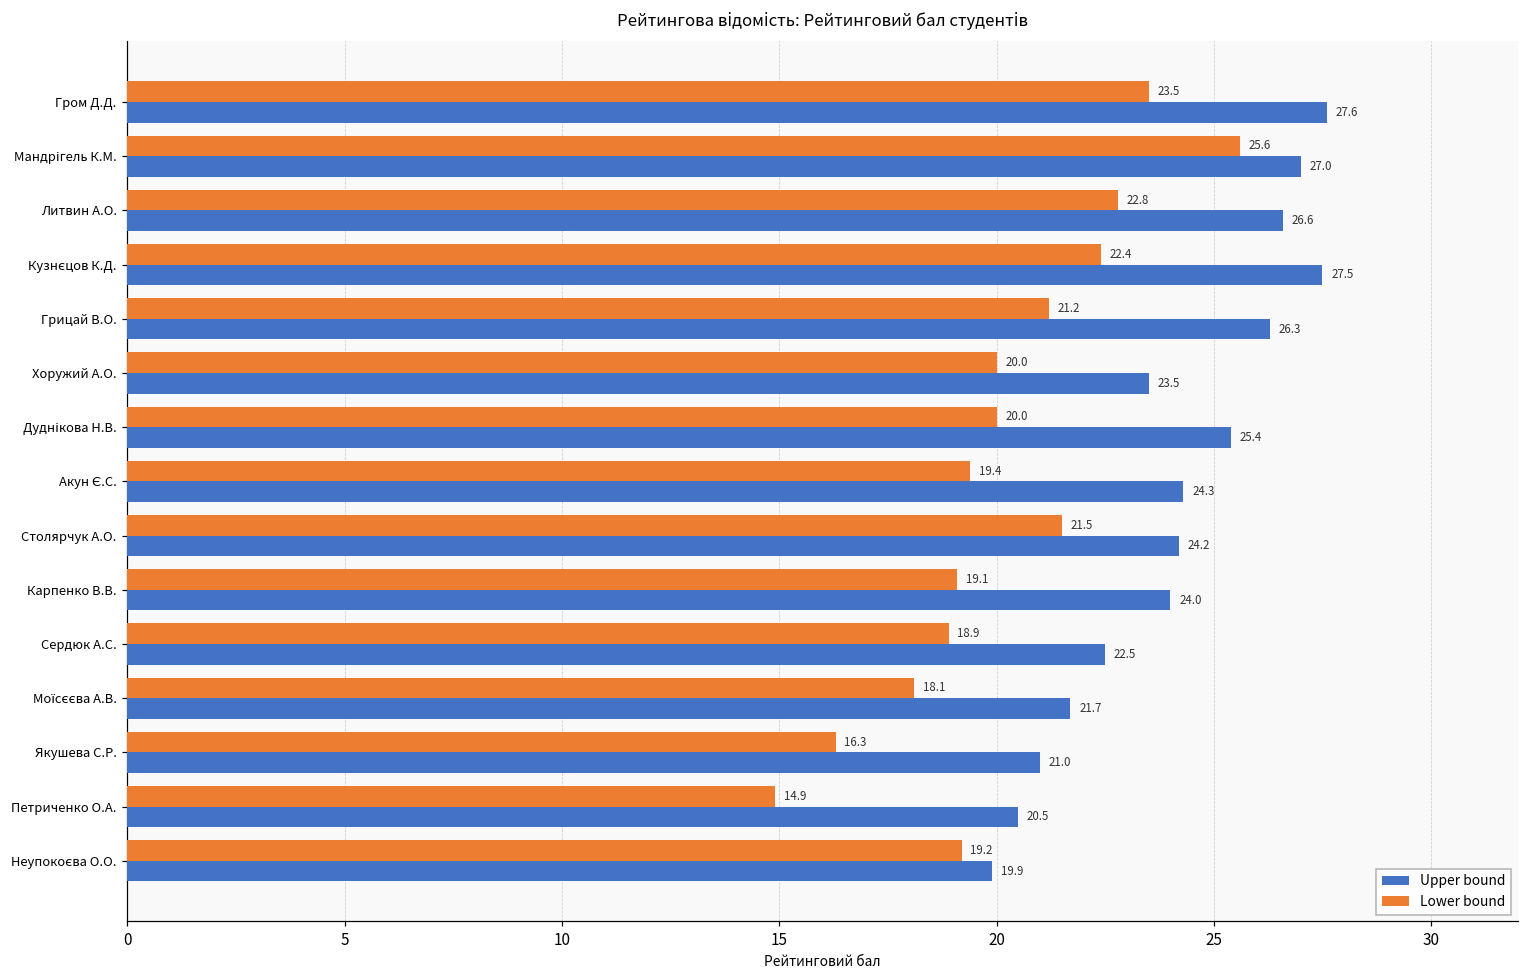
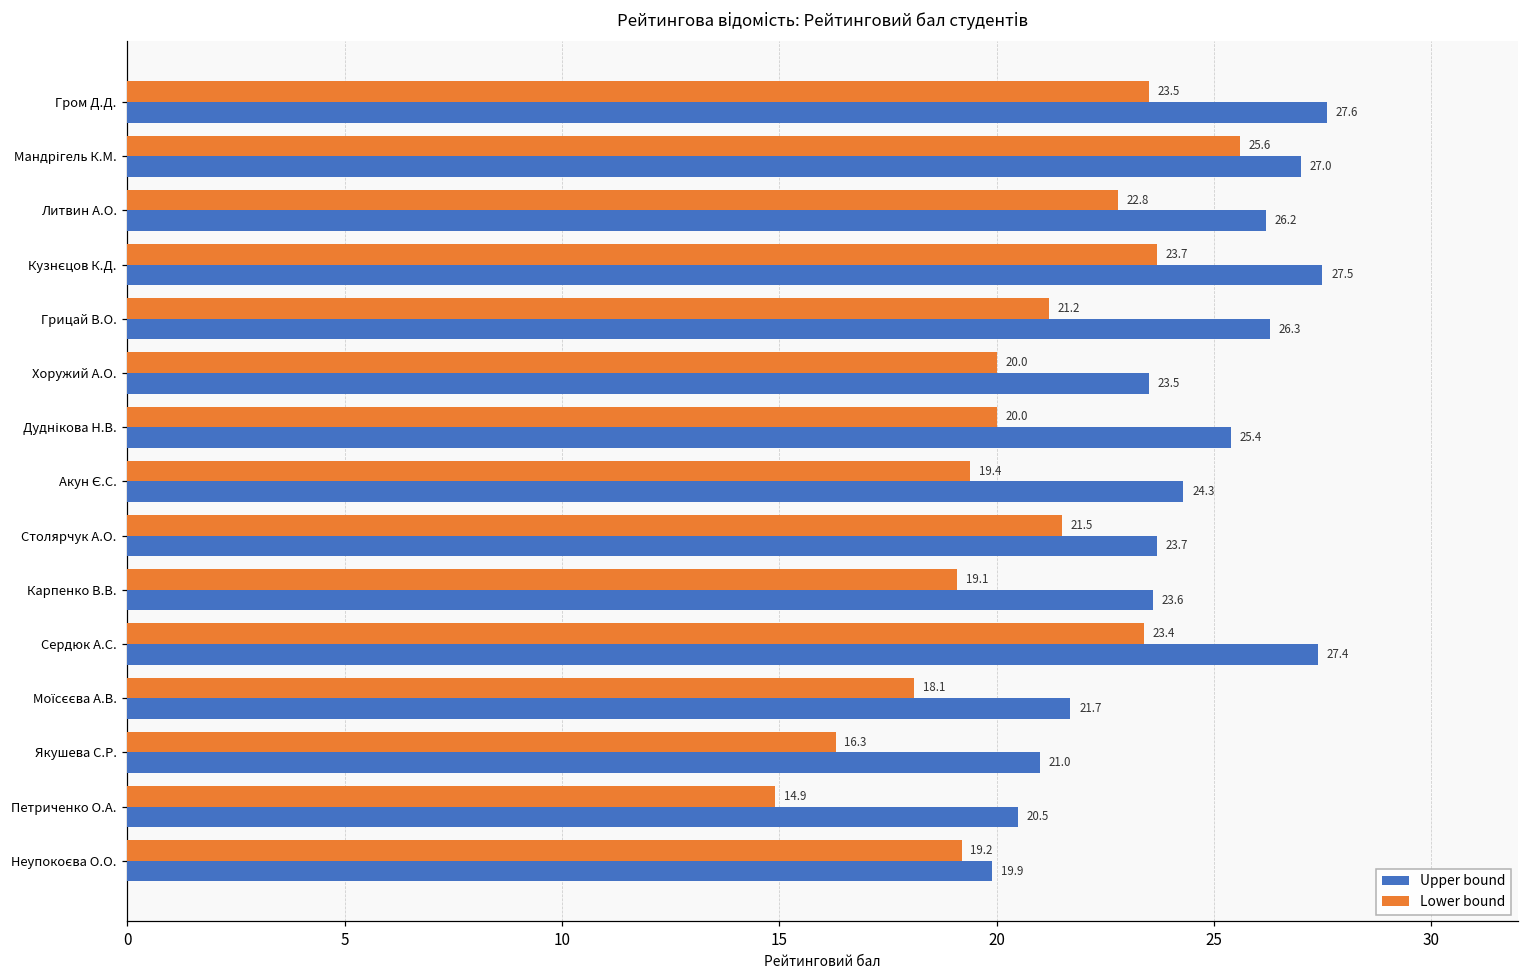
  {
    "Upper bound": {
      "Гром Д.Д.": 27.6,
      "Мандрігель К.М.": 27.0,
-     "Литвин А.О.": 26.6,
+     "Литвин А.О.": 26.2,
      "Кузнєцов К.Д.": 27.5,
      "Грицай В.О.": 26.3,
      "Хоружий А.О.": 23.5,
      "Дуднікова Н.В.": 25.4,
      "Акун Є.С.": 24.3,
-     "Столярчук А.О.": 24.2,
-     "Карпенко В.В.": 24.0,
-     "Сердюк А.С.": 22.5,
+     "Столярчук А.О.": 23.7,
+     "Карпенко В.В.": 23.6,
+     "Сердюк А.С.": 27.4,
      "Моїсєєва А.В.": 21.7,
      "Якушева С.Р.": 21.0,
      "Петриченко О.А.": 20.5,
      "Неупокоєва О.О.": 19.9
    },
    "Lower bound": {
      "Гром Д.Д.": 23.5,
      "Мандрігель К.М.": 25.6,
      "Литвин А.О.": 22.8,
-     "Кузнєцов К.Д.": 22.4,
+     "Кузнєцов К.Д.": 23.7,
      "Грицай В.О.": 21.2,
      "Хоружий А.О.": 20.0,
      "Дуднікова Н.В.": 20.0,
      "Акун Є.С.": 19.4,
      "Столярчук А.О.": 21.5,
      "Карпенко В.В.": 19.1,
-     "Сердюк А.С.": 18.9,
+     "Сердюк А.С.": 23.4,
      "Моїсєєва А.В.": 18.1,
      "Якушева С.Р.": 16.3,
      "Петриченко О.А.": 14.9,
      "Неупокоєва О.О.": 19.2
    }
  }
